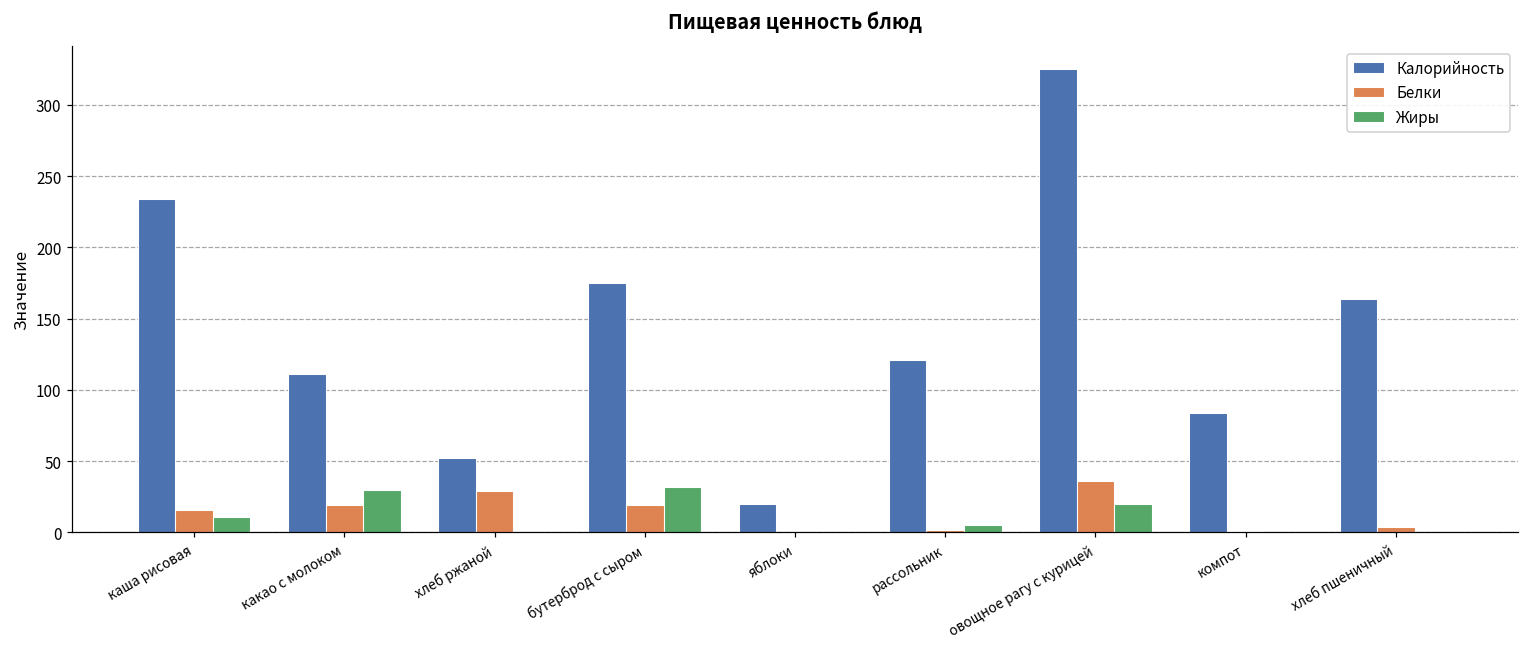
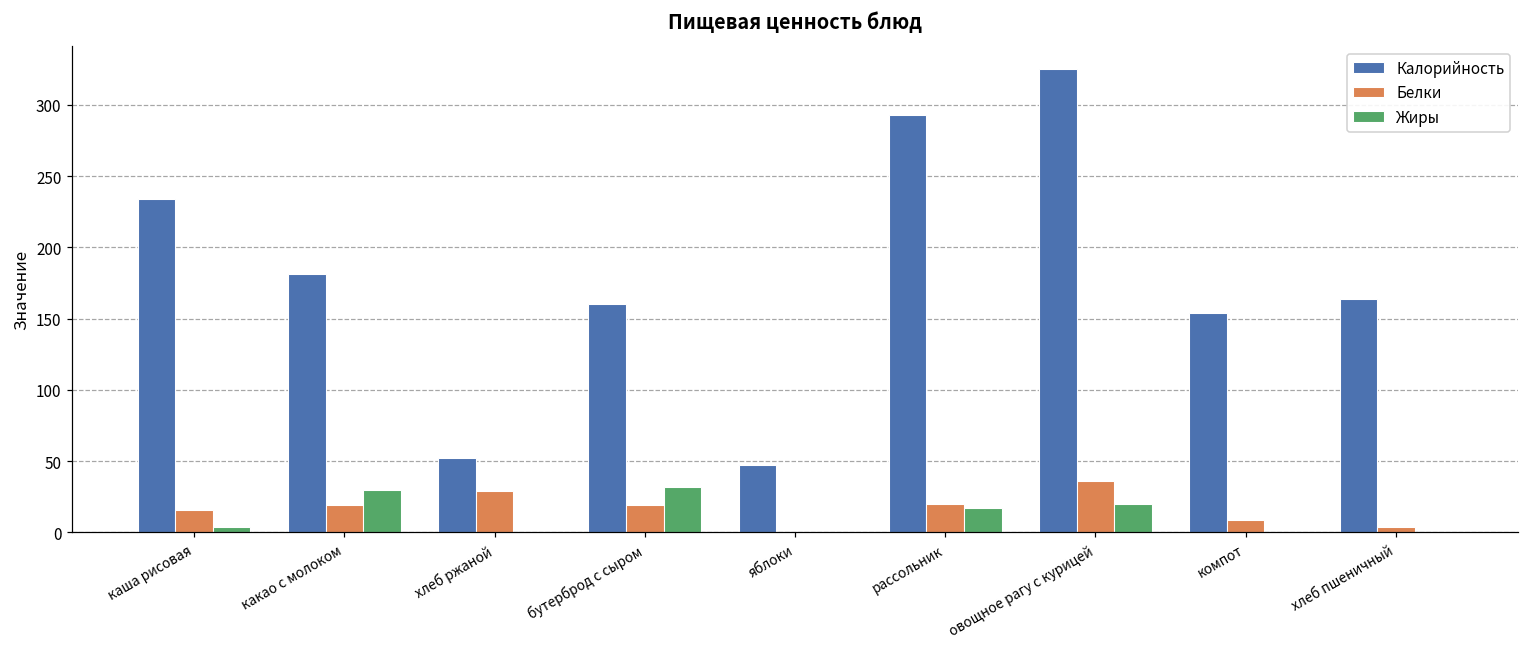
  {
    "Калорийность": {
      "каша рисовая": 234,
-     "какао с молоком": 111,
+     "какао с молоком": 181,
      "хлеб ржаной": 52,
-     "бутерброд с сыром": 175,
-     "яблоки": 20,
-     "рассольник": 121,
+     "бутерброд с сыром": 160,
+     "яблоки": 47,
+     "рассольник": 293,
      "овощное рагу с курицей": 325,
-     "компот": 84,
+     "компот": 154,
      "хлеб пшеничный": 164
    },
    "Белки": {
      "каша рисовая": 16,
      "какао с молоком": 19,
      "хлеб ржаной": 29,
      "бутерброд с сыром": 19,
      "яблоки": 0,
-     "рассольник": 2,
+     "рассольник": 20,
      "овощное рагу с курицей": 36,
-     "компот": 1,
+     "компот": 9,
      "хлеб пшеничный": 4
    },
    "Жиры": {
-     "каша рисовая": 11,
+     "каша рисовая": 4,
      "какао с молоком": 30,
      "хлеб ржаной": 0,
      "бутерброд с сыром": 32,
      "яблоки": 0,
-     "рассольник": 5,
+     "рассольник": 17,
      "овощное рагу с курицей": 20,
      "компот": 0,
      "хлеб пшеничный": 0
    }
  }
